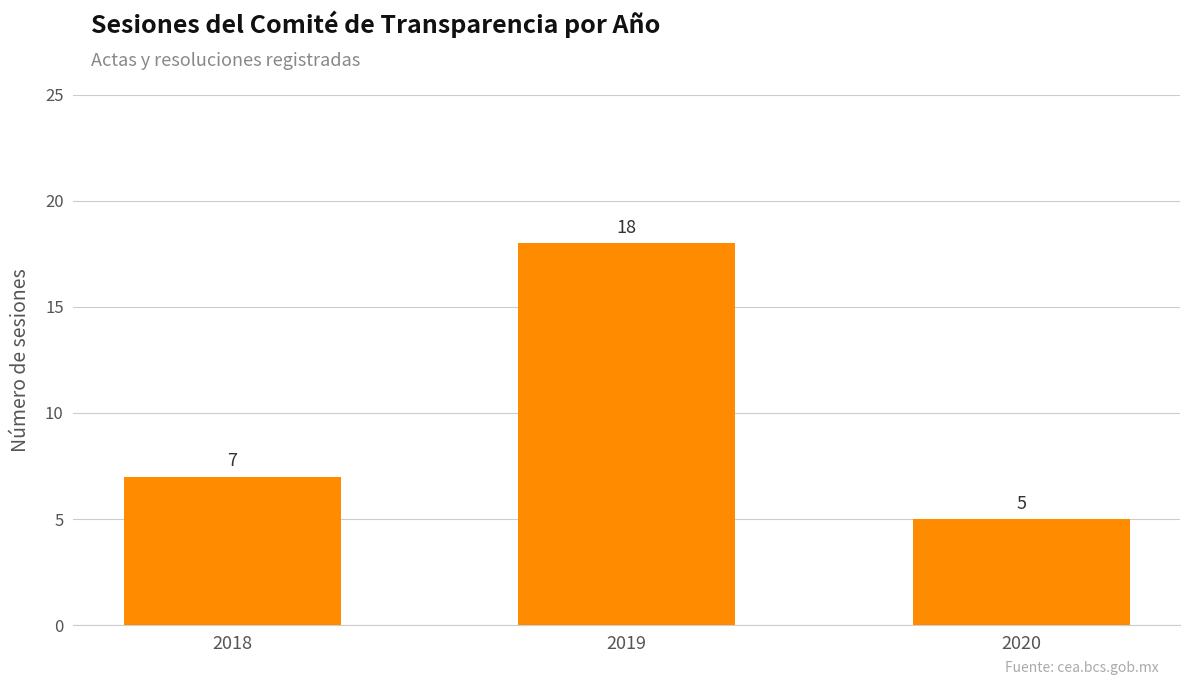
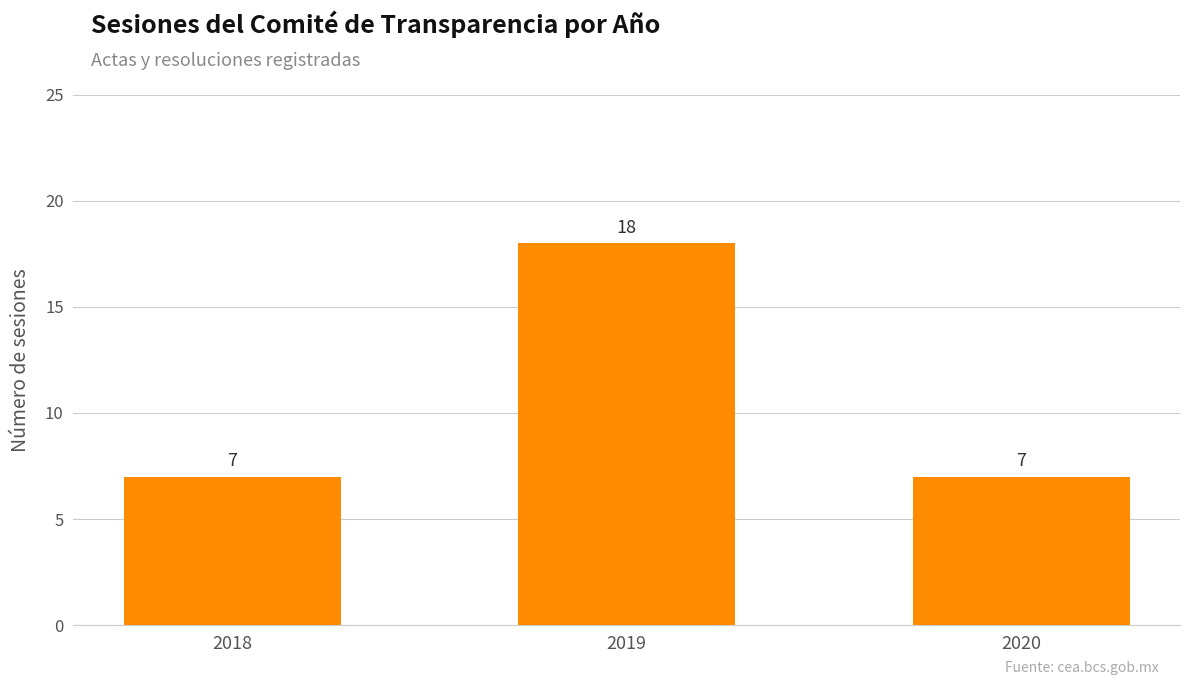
  {
    "2018": 7,
    "2019": 18,
-   "2020": 5
+   "2020": 7
  }
